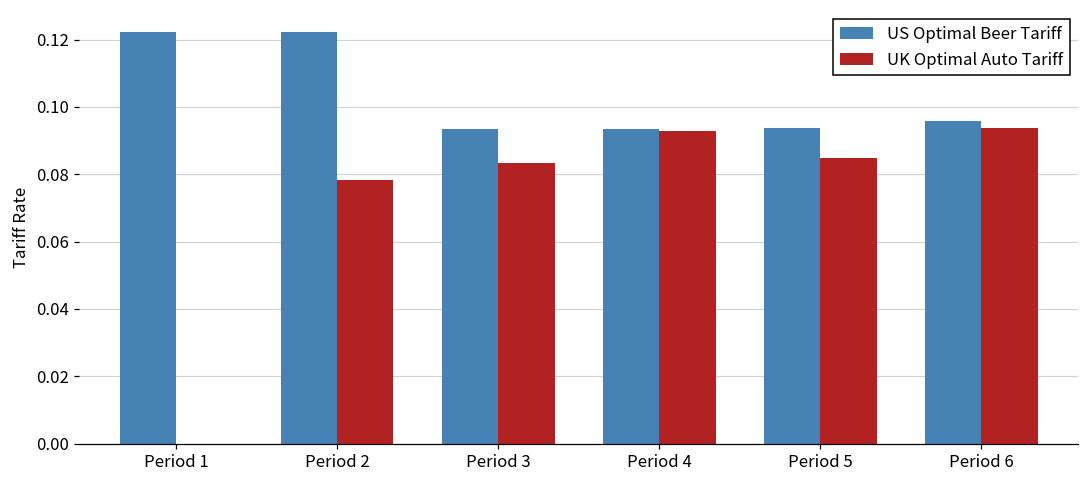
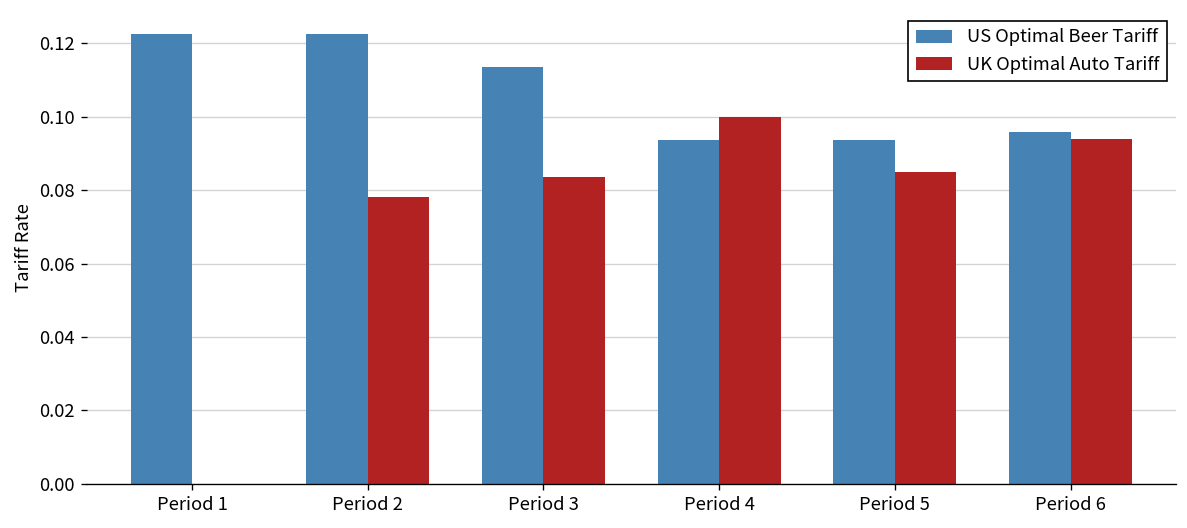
  {
    "US Optimal Beer Tariff": {
      "Period 1": 0.122,
      "Period 2": 0.122,
-     "Period 3": 0.094,
+     "Period 3": 0.113,
      "Period 4": 0.094,
      "Period 5": 0.094,
      "Period 6": 0.096
    },
    "UK Optimal Auto Tariff": {
      "Period 1": 0.000,
      "Period 2": 0.078,
      "Period 3": 0.084,
-     "Period 4": 0.093,
+     "Period 4": 0.100,
      "Period 5": 0.085,
      "Period 6": 0.094
    }
  }
